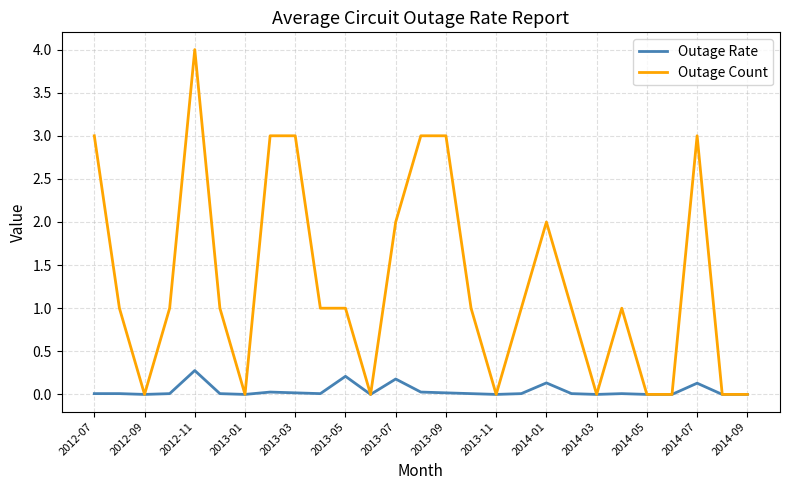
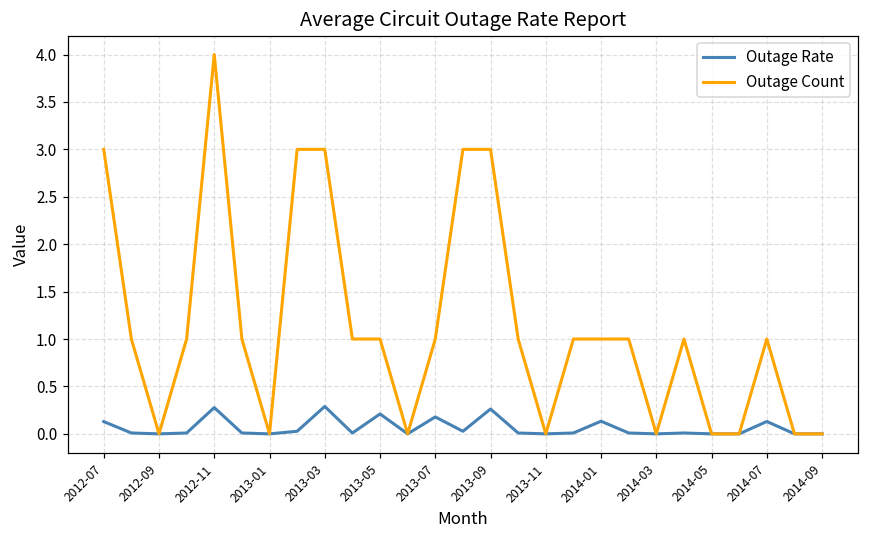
  {
    "Outage Rate": {
-     "2012-07": 0.0,
+     "2012-07": 0.1,
      "2012-11": 0.3,
-     "2013-03": 0.0,
+     "2013-03": 0.3,
      "2013-05": 0.2,
      "2013-07": 0.2,
-     "2013-09": 0.0,
+     "2013-09": 0.3,
      "2014-01": 0.1,
      "2014-07": 0.1
    },
    "Outage Count": {
      "2012-07": 3,
      "2012-11": 4,
      "2013-03": 3,
      "2013-05": 1,
-     "2013-07": 2,
+     "2013-07": 1,
      "2013-09": 3,
-     "2014-01": 2,
-     "2014-07": 3
+     "2014-01": 1,
+     "2014-07": 1
    }
  }
